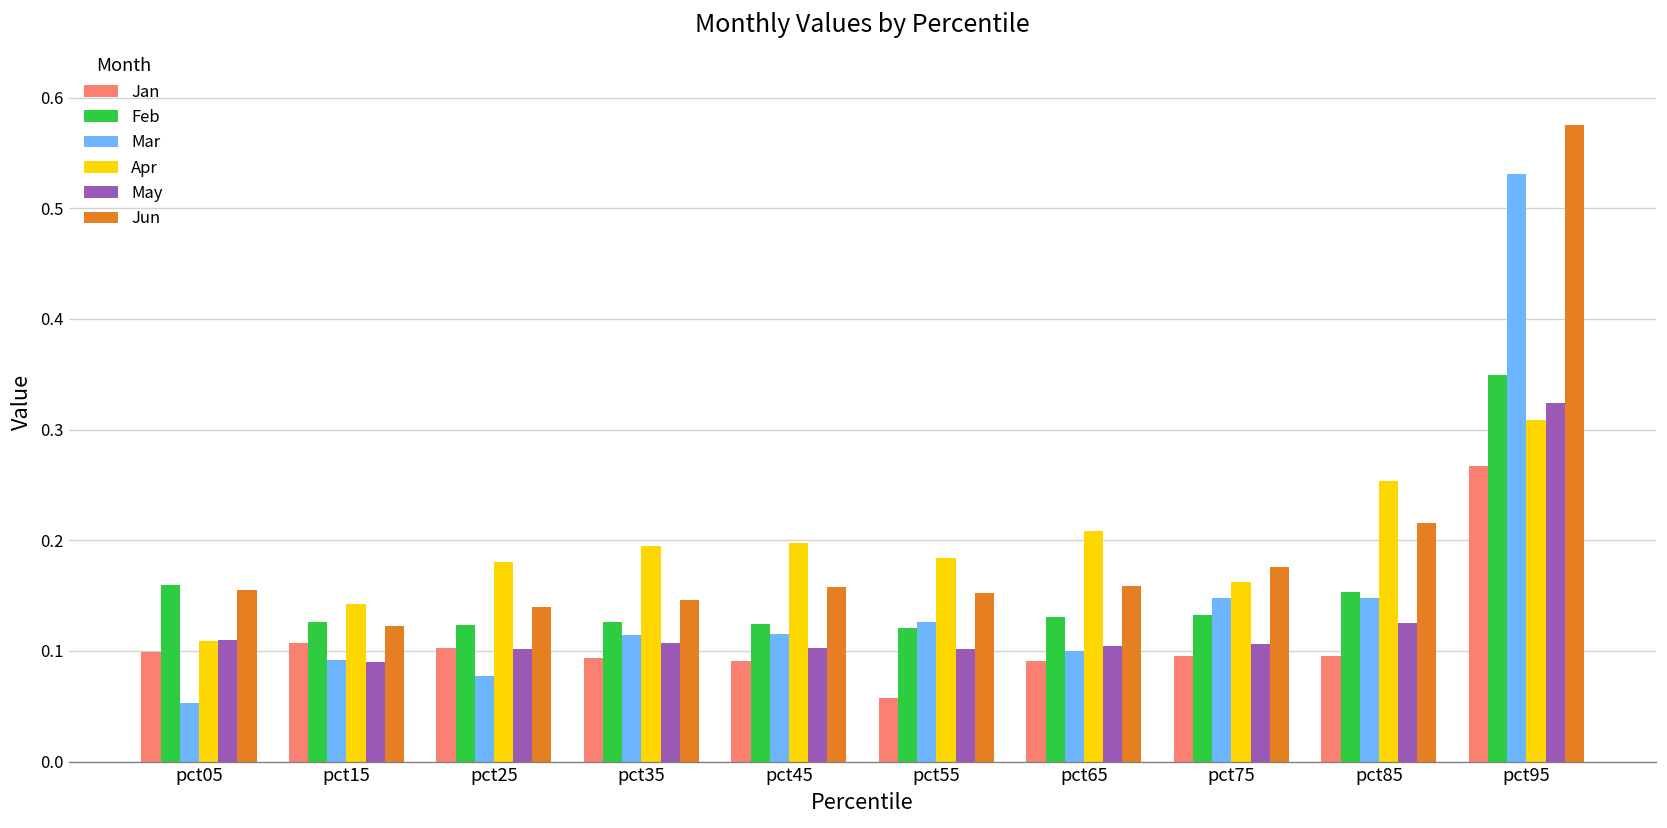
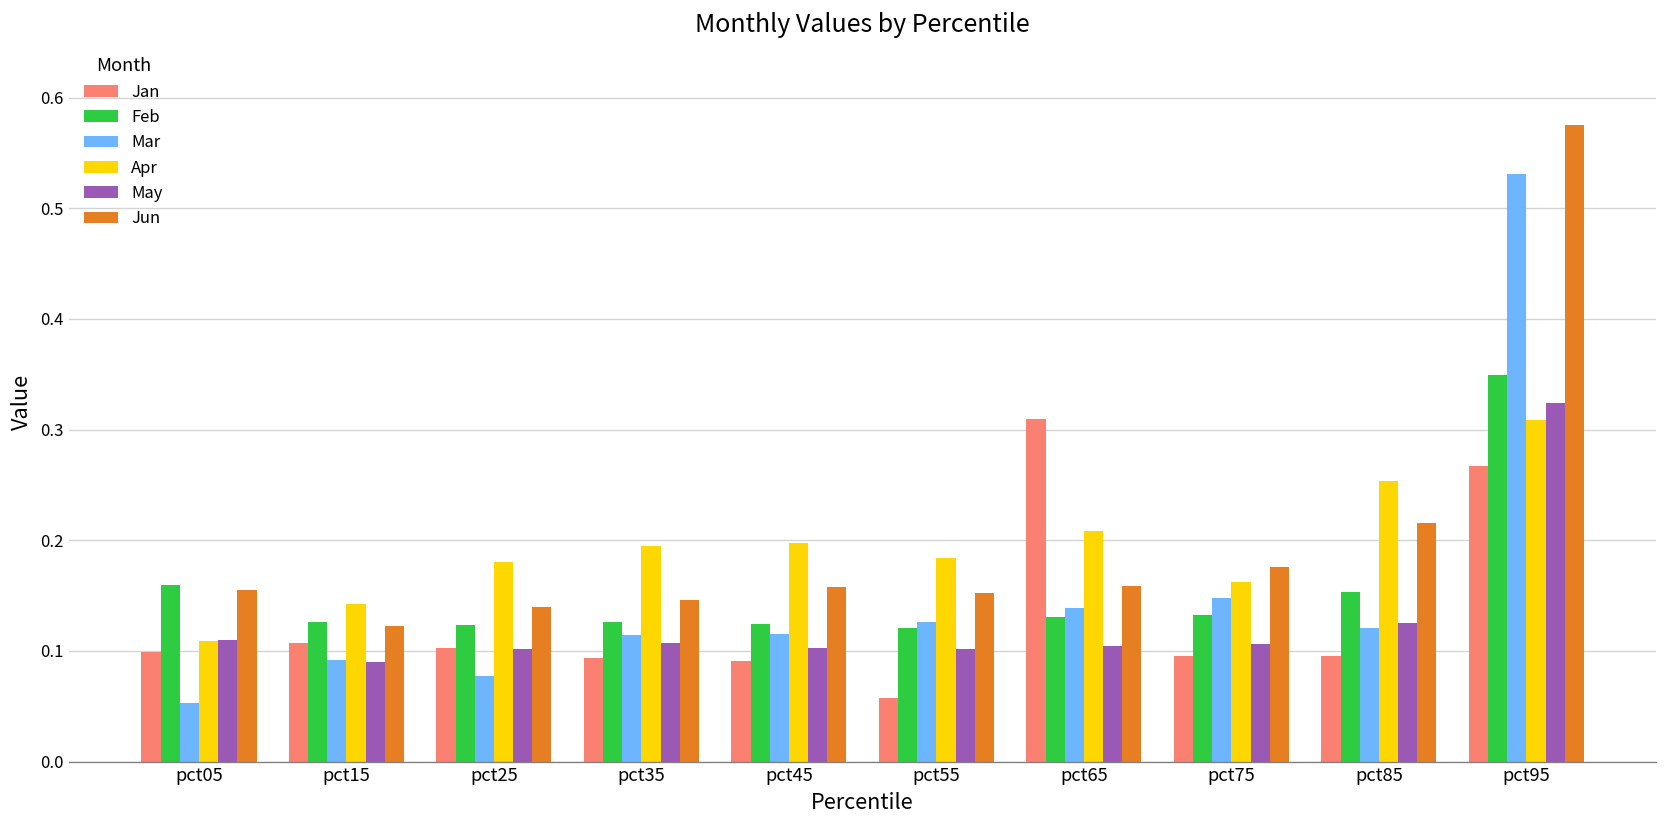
  {
    "Jan": {
      "pct05": 0.10,
      "pct15": 0.11,
      "pct25": 0.10,
      "pct35": 0.09,
      "pct45": 0.09,
      "pct55": 0.06,
-     "pct65": 0.09,
+     "pct65": 0.31,
      "pct75": 0.10,
      "pct85": 0.09,
      "pct95": 0.27
    },
    "Feb": {
      "pct05": 0.16,
      "pct15": 0.13,
      "pct25": 0.12,
      "pct35": 0.13,
      "pct45": 0.12,
      "pct55": 0.12,
      "pct65": 0.13,
      "pct75": 0.13,
      "pct85": 0.15,
      "pct95": 0.35
    },
    "Mar": {
      "pct05": 0.05,
      "pct15": 0.09,
      "pct25": 0.08,
      "pct35": 0.11,
      "pct45": 0.11,
      "pct55": 0.13,
-     "pct65": 0.10,
+     "pct65": 0.14,
      "pct75": 0.15,
-     "pct85": 0.15,
+     "pct85": 0.12,
      "pct95": 0.53
    },
    "Apr": {
      "pct05": 0.11,
      "pct15": 0.14,
      "pct25": 0.18,
      "pct35": 0.19,
      "pct45": 0.20,
      "pct55": 0.18,
      "pct65": 0.21,
      "pct75": 0.16,
      "pct85": 0.25,
      "pct95": 0.31
    },
    "May": {
      "pct05": 0.11,
      "pct15": 0.09,
      "pct25": 0.10,
      "pct35": 0.11,
      "pct45": 0.10,
      "pct55": 0.10,
      "pct65": 0.10,
      "pct75": 0.11,
      "pct85": 0.12,
      "pct95": 0.32
    },
    "Jun": {
      "pct05": 0.16,
      "pct15": 0.12,
      "pct25": 0.14,
      "pct35": 0.15,
      "pct45": 0.16,
      "pct55": 0.15,
      "pct65": 0.16,
      "pct75": 0.18,
      "pct85": 0.22,
      "pct95": 0.58
    }
  }
